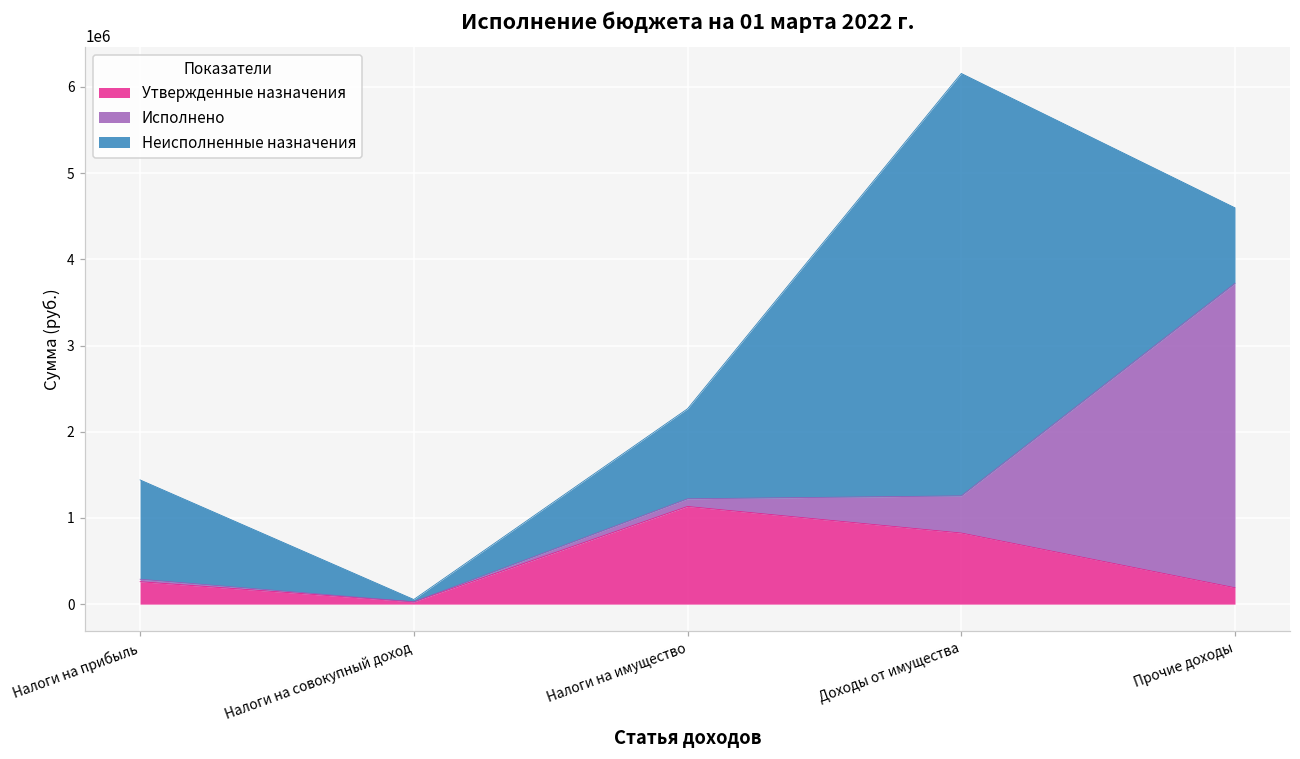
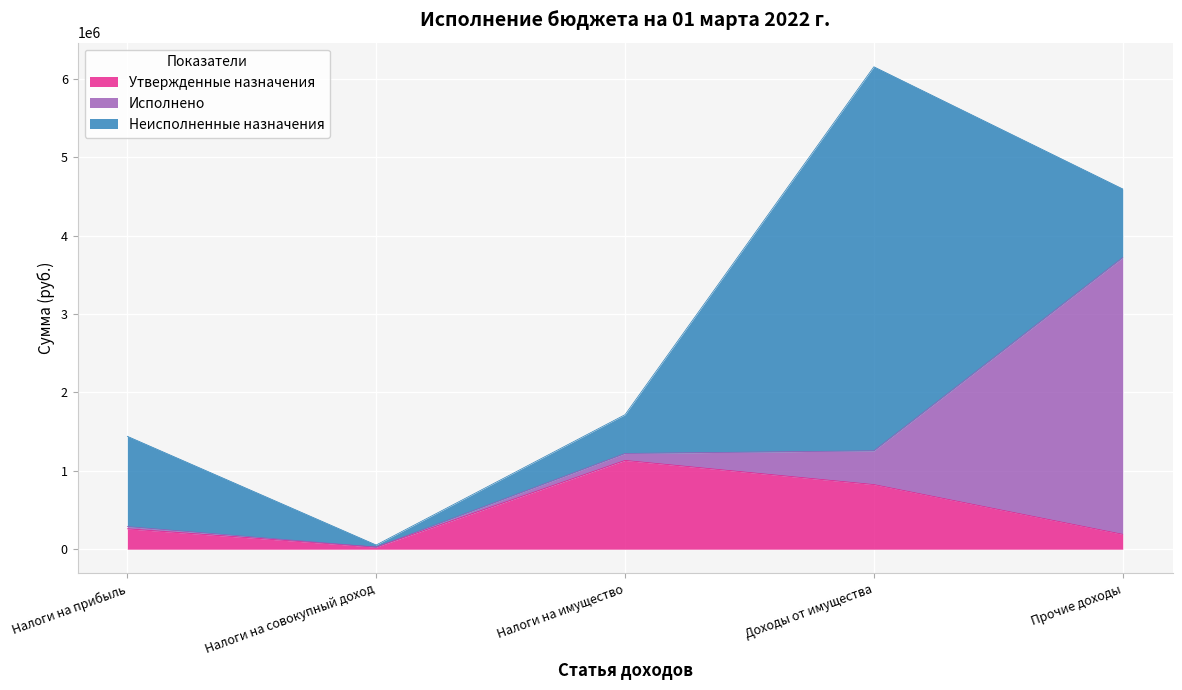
  {
    "Утвержденные назначения": {
      "Налоги на имущество": 1100000,
      "Доходы от имущества": 800000,
      "Прочие доходы": 200000
    },
    "Исполнено": {
      "Налоги на имущество": 100000,
      "Доходы от имущества": 400000,
      "Прочие доходы": 3500000
    },
    "Неисполненные назначения": {
      "Налоги на прибыль": 1200000,
-     "Налоги на имущество": 1000000,
+     "Налоги на имущество": 500000,
      "Доходы от имущества": 4900000,
      "Прочие доходы": 900000
    }
  }
